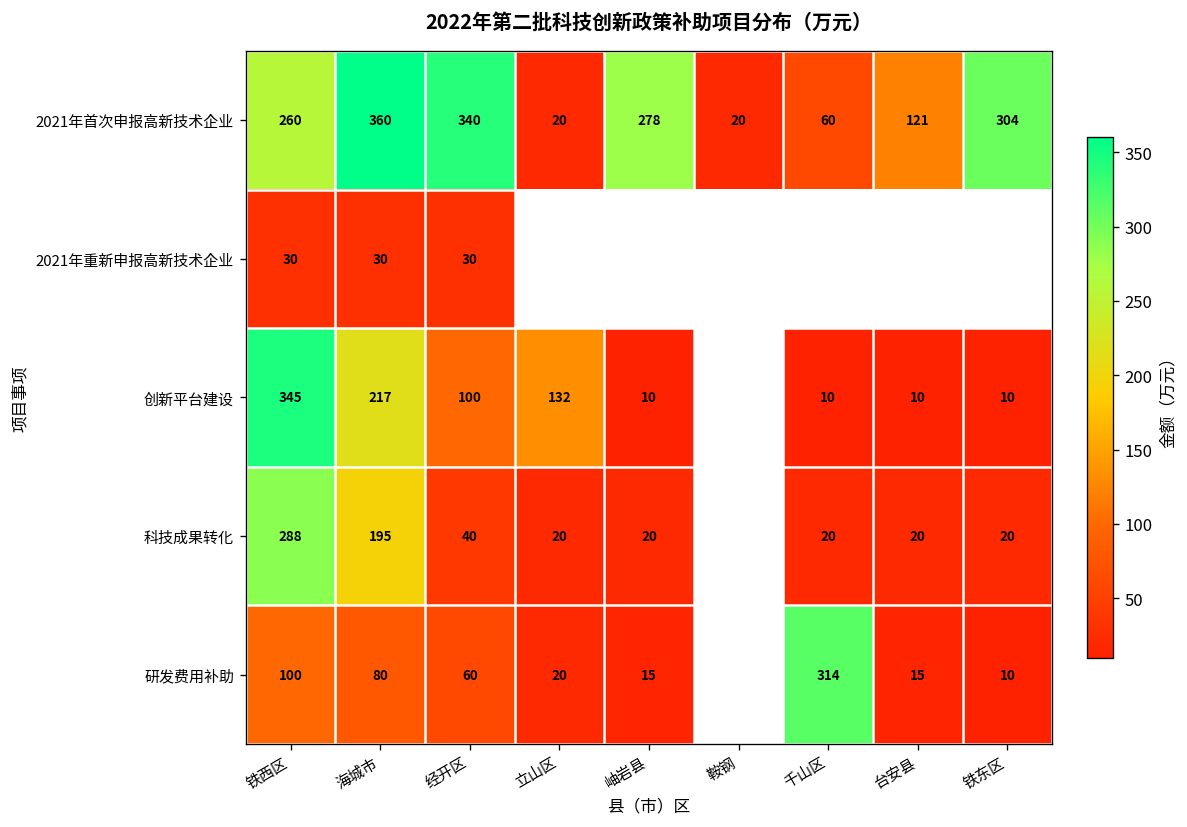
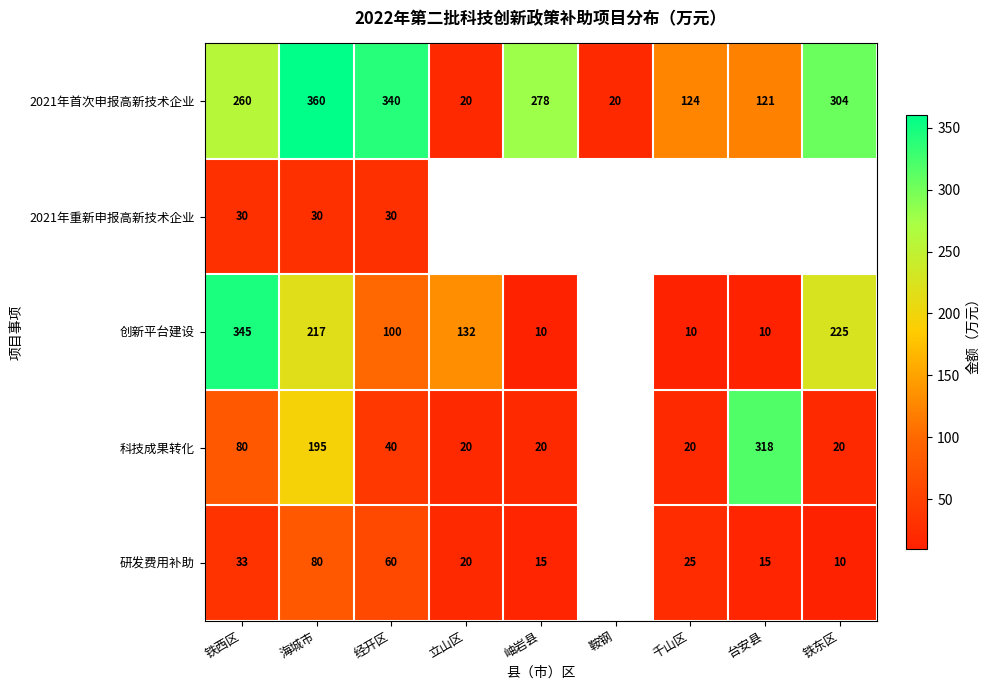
  {
    "2021年首次申报高新技术企业": {
      "铁西区": 260,
      "海城市": 360,
      "经开区": 340,
      "立山区": 20,
      "岫岩县": 278,
      "鞍钢": 20,
-     "千山区": 60,
+     "千山区": 124,
      "台安县": 121,
      "铁东区": 304
    },
    "2021年重新申报高新技术企业": {
      "铁西区": 30,
      "海城市": 30,
      "经开区": 30
    },
    "创新平台建设": {
      "铁西区": 345,
      "海城市": 217,
      "经开区": 100,
      "立山区": 132,
      "岫岩县": 10,
      "千山区": 10,
      "台安县": 10,
-     "铁东区": 10
+     "铁东区": 225
    },
    "科技成果转化": {
-     "铁西区": 288,
+     "铁西区": 80,
      "海城市": 195,
      "经开区": 40,
      "立山区": 20,
      "岫岩县": 20,
      "千山区": 20,
-     "台安县": 20,
+     "台安县": 318,
      "铁东区": 20
    },
    "研发费用补助": {
-     "铁西区": 100,
+     "铁西区": 33,
      "海城市": 80,
      "经开区": 60,
      "立山区": 20,
      "岫岩县": 15,
-     "千山区": 314,
+     "千山区": 25,
      "台安县": 15,
      "铁东区": 10
    }
  }
